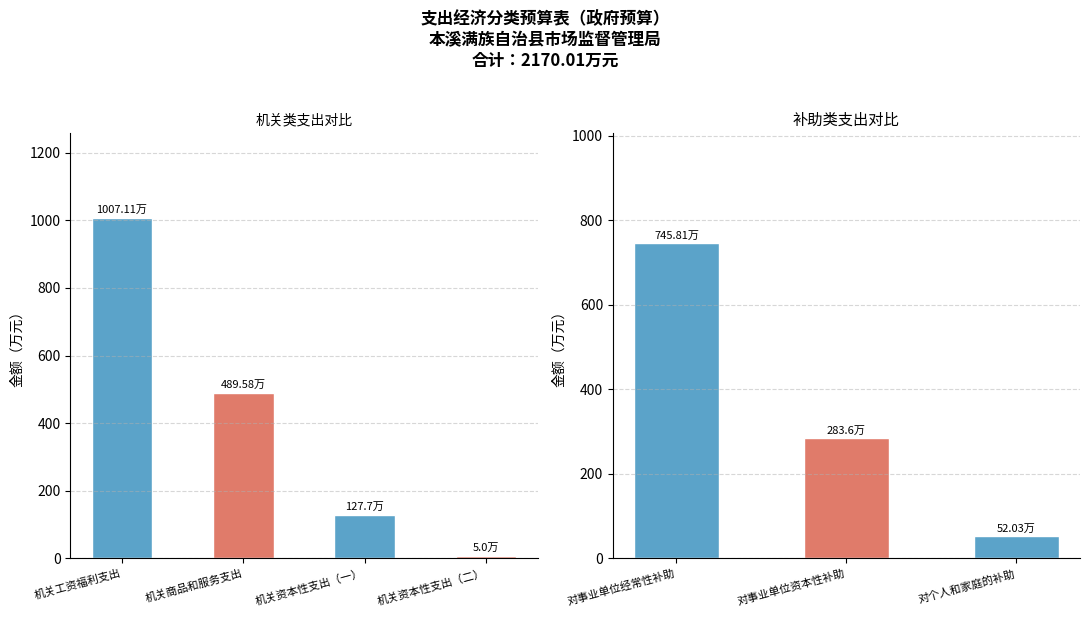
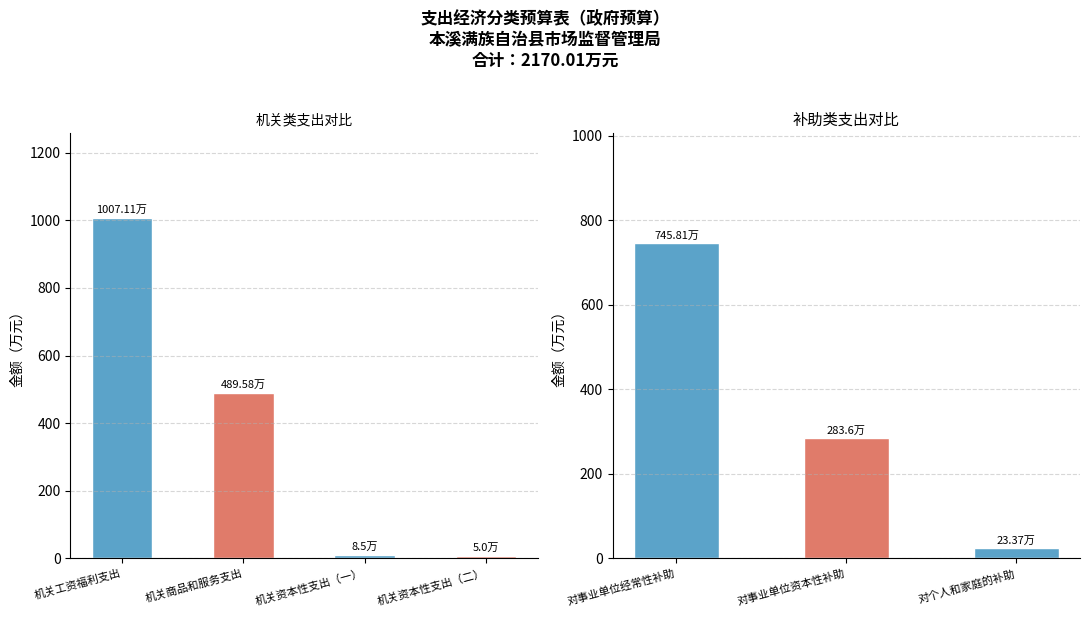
  {
    "机关类支出对比": {
      "机关工资福利支出": "1007.11万",
      "机关商品和服务支出": "489.58万",
-     "机关资本性支出（一）": "127.7万",
+     "机关资本性支出（一）": "8.5万",
      "机关资本性支出（二）": "5.0万"
    },
    "补助类支出对比": {
      "对事业单位经常性补助": "745.81万",
      "对事业单位资本性补助": "283.6万",
-     "对个人和家庭的补助": "52.03万"
+     "对个人和家庭的补助": "23.37万"
    }
  }
